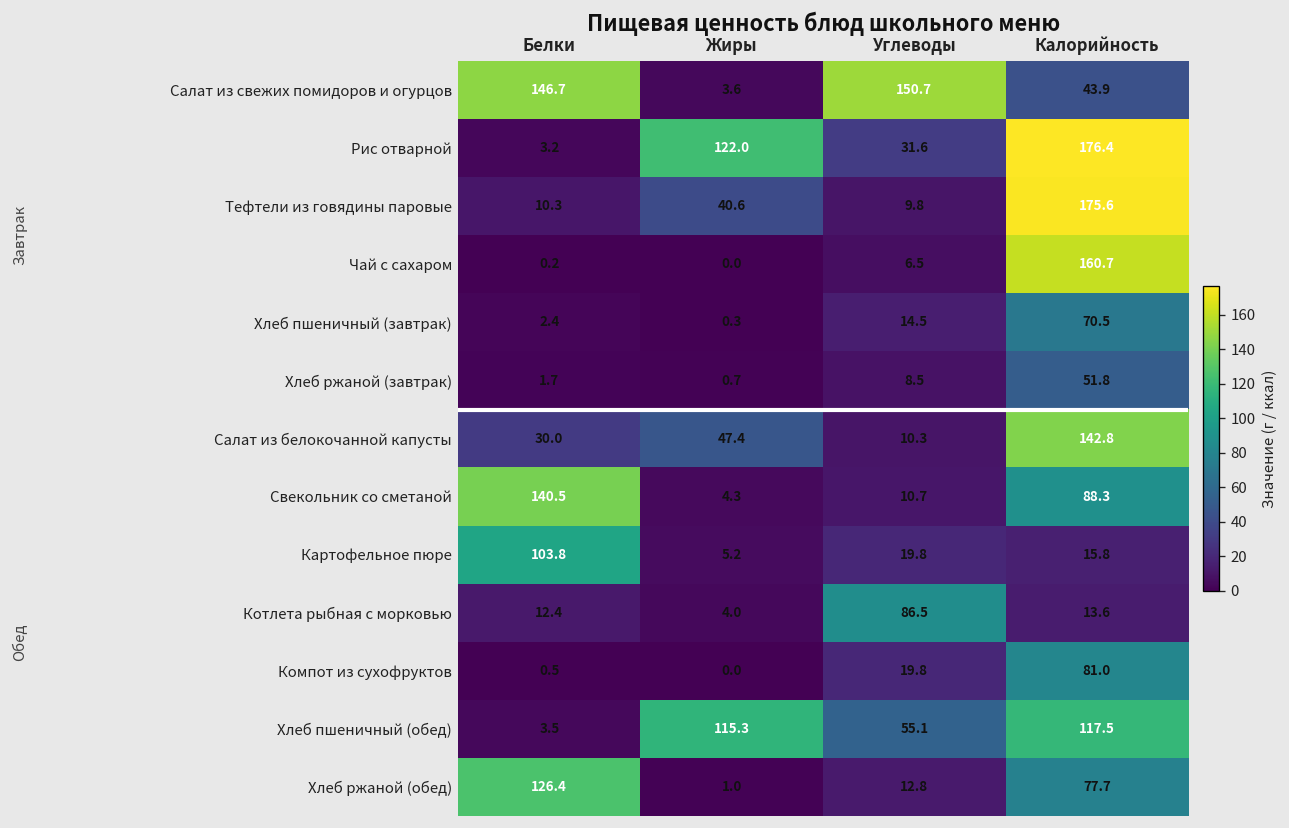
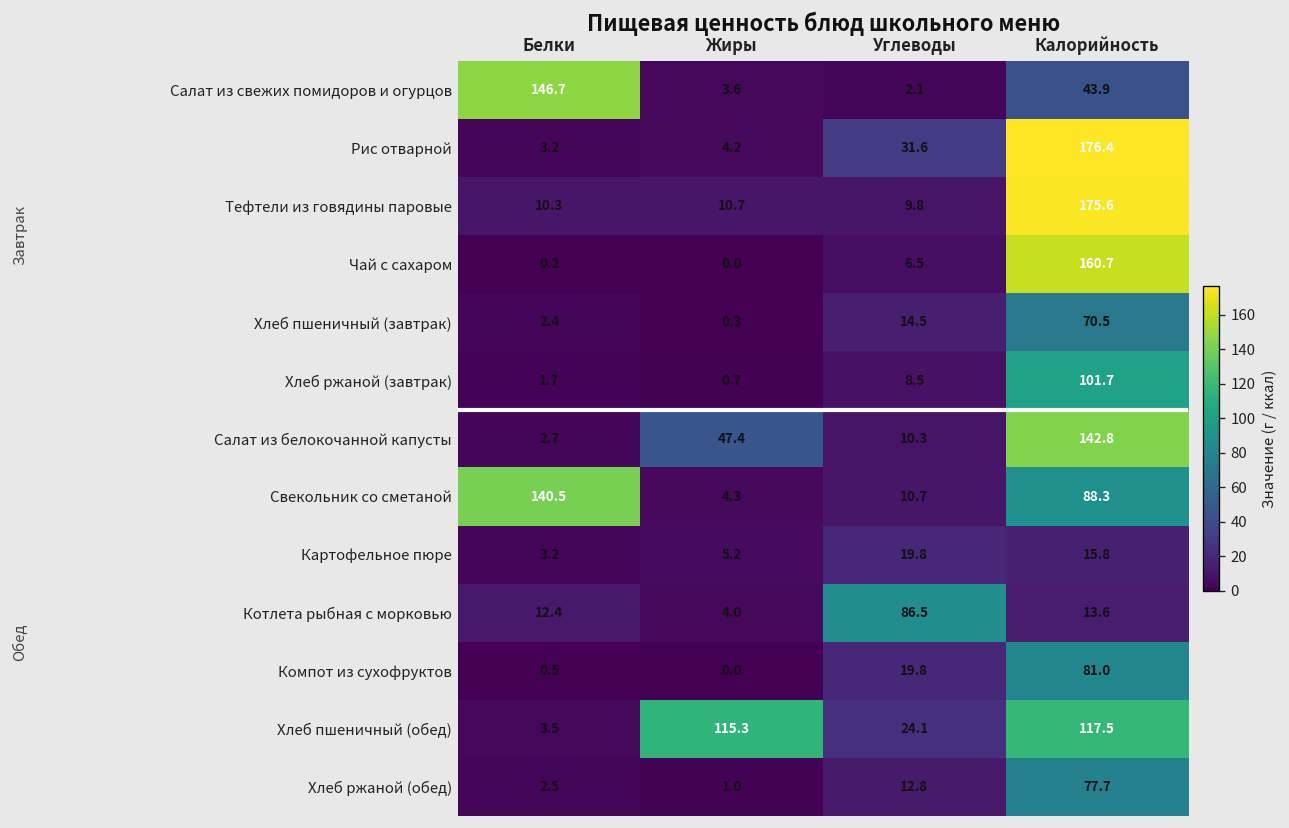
  {
    "Салат из свежих помидоров и огурцов": {
      "Белки": 146.7,
      "Жиры": 3.6,
-     "Углеводы": 150.7,
+     "Углеводы": 2.1,
      "Калорийность": 43.9
    },
    "Рис отварной": {
      "Белки": 3.2,
-     "Жиры": 122.0,
+     "Жиры": 4.2,
      "Углеводы": 31.6,
      "Калорийность": 176.4
    },
    "Тефтели из говядины паровые": {
      "Белки": 10.3,
-     "Жиры": 40.6,
+     "Жиры": 10.7,
      "Углеводы": 9.8,
      "Калорийность": 175.6
    },
    "Чай с сахаром": {
      "Белки": 0.2,
      "Жиры": 0.0,
      "Углеводы": 6.5,
      "Калорийность": 160.7
    },
    "Хлеб пшеничный (завтрак)": {
      "Белки": 2.4,
      "Жиры": 0.3,
      "Углеводы": 14.5,
      "Калорийность": 70.5
    },
    "Хлеб ржаной (завтрак)": {
      "Белки": 1.7,
      "Жиры": 0.7,
      "Углеводы": 8.5,
-     "Калорийность": 51.8
+     "Калорийность": 101.7
    },
    "Салат из белокочанной капусты": {
-     "Белки": 30.0,
+     "Белки": 2.7,
      "Жиры": 47.4,
      "Углеводы": 10.3,
      "Калорийность": 142.8
    },
    "Свекольник со сметаной": {
      "Белки": 140.5,
      "Жиры": 4.3,
      "Углеводы": 10.7,
      "Калорийность": 88.3
    },
    "Картофельное пюре": {
-     "Белки": 103.8,
+     "Белки": 3.2,
      "Жиры": 5.2,
      "Углеводы": 19.8,
      "Калорийность": 15.8
    },
    "Котлета рыбная с морковью": {
      "Белки": 12.4,
      "Жиры": 4.0,
      "Углеводы": 86.5,
      "Калорийность": 13.6
    },
    "Компот из сухофруктов": {
      "Белки": 0.5,
      "Жиры": 0.0,
      "Углеводы": 19.8,
      "Калорийность": 81.0
    },
    "Хлеб пшеничный (обед)": {
      "Белки": 3.5,
      "Жиры": 115.3,
-     "Углеводы": 55.1,
+     "Углеводы": 24.1,
      "Калорийность": 117.5
    },
    "Хлеб ржаной (обед)": {
-     "Белки": 126.4,
+     "Белки": 2.5,
      "Жиры": 1.0,
      "Углеводы": 12.8,
      "Калорийность": 77.7
    }
  }
